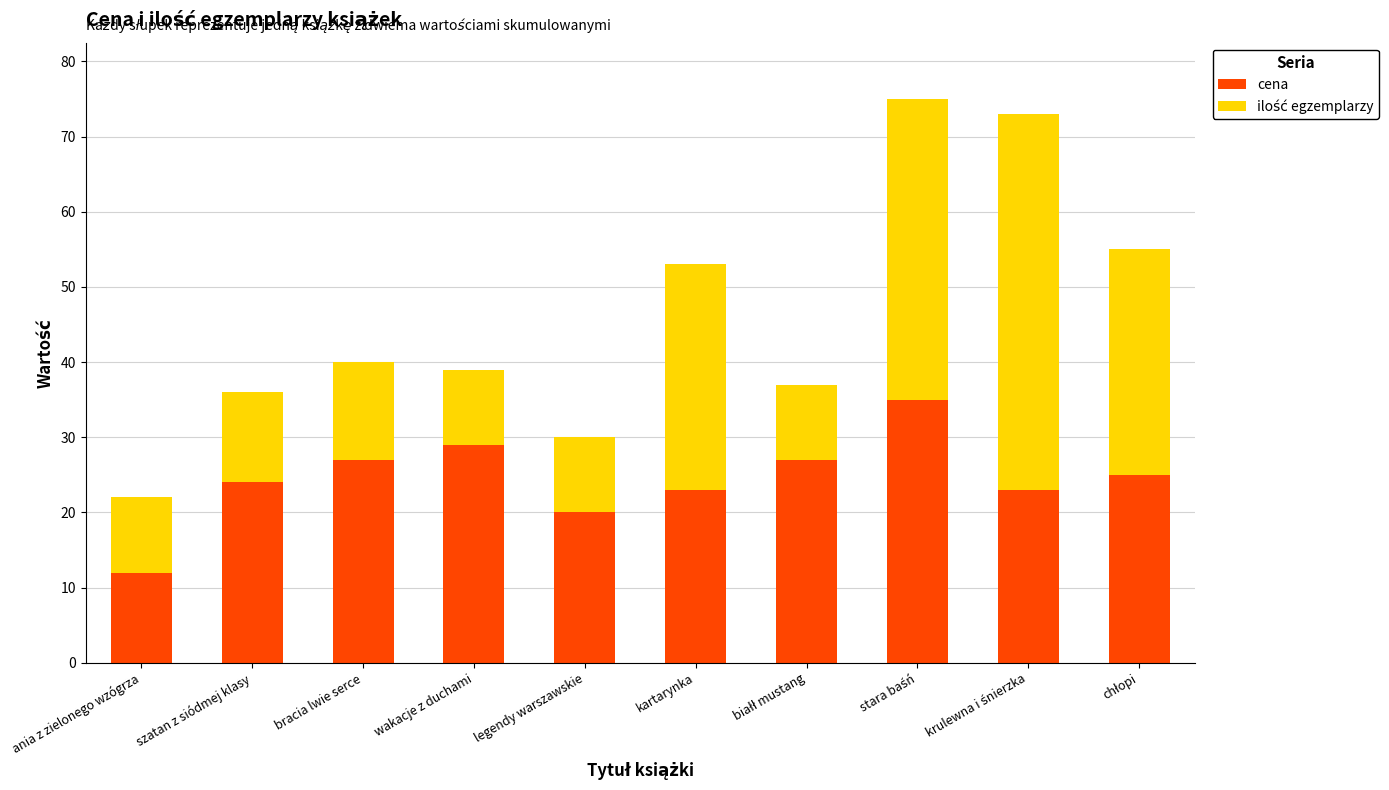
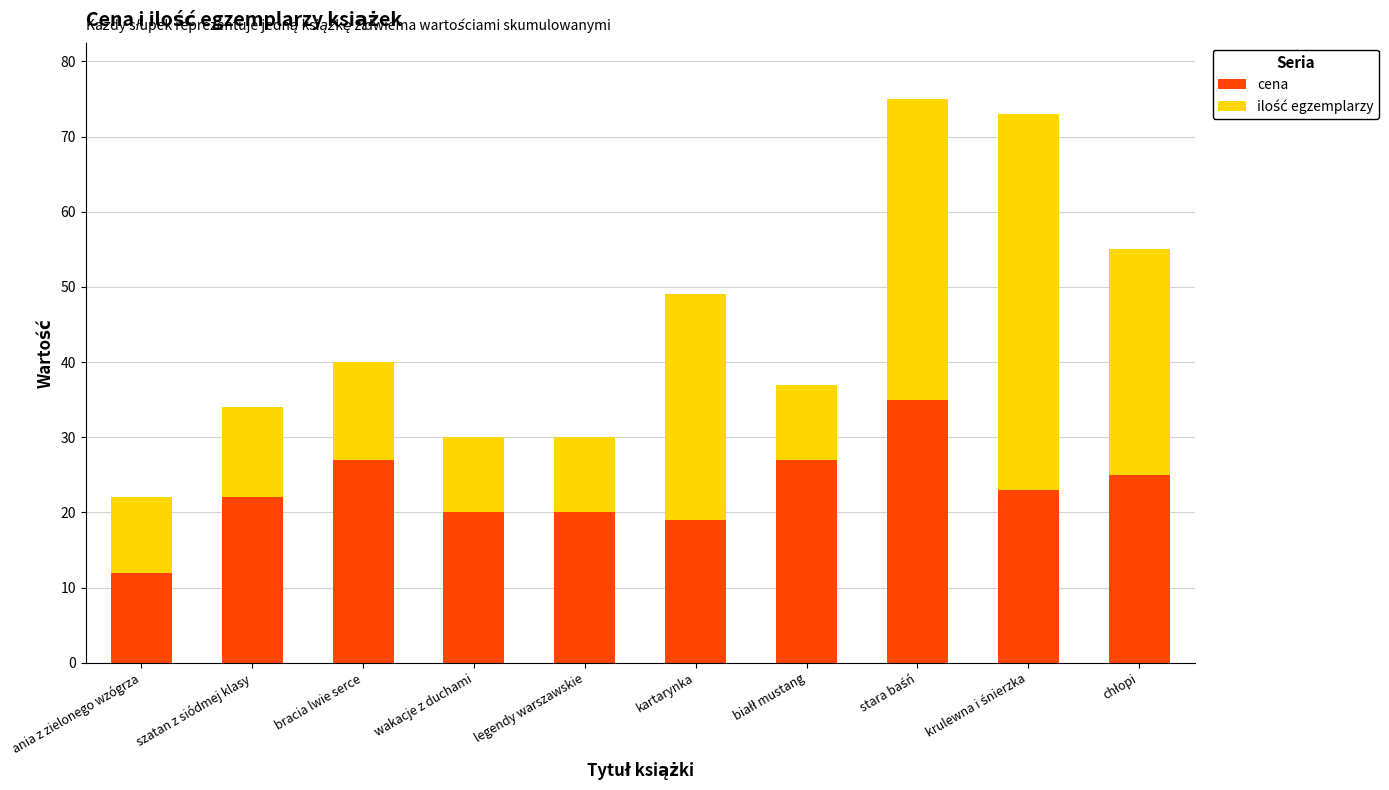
  {
    "cena": {
      "ania z zielonego wzógrza": 12,
-     "szatan z siódmej klasy": 24,
+     "szatan z siódmej klasy": 22,
      "bracia lwie serce": 27,
-     "wakacje z duchami": 29,
+     "wakacje z duchami": 20,
      "legendy warszawskie": 20,
-     "kartarynka": 23,
+     "kartarynka": 19,
      "białł mustang": 27,
      "stara baśń": 35,
      "krulewna i śnierzka": 23,
      "chłopi": 25
    },
    "ilość egzemplarzy": {
      "ania z zielonego wzógrza": 10,
      "szatan z siódmej klasy": 12,
      "bracia lwie serce": 13,
      "wakacje z duchami": 10,
      "legendy warszawskie": 10,
      "kartarynka": 30,
      "białł mustang": 10,
      "stara baśń": 40,
      "krulewna i śnierzka": 50,
      "chłopi": 30
    }
  }
